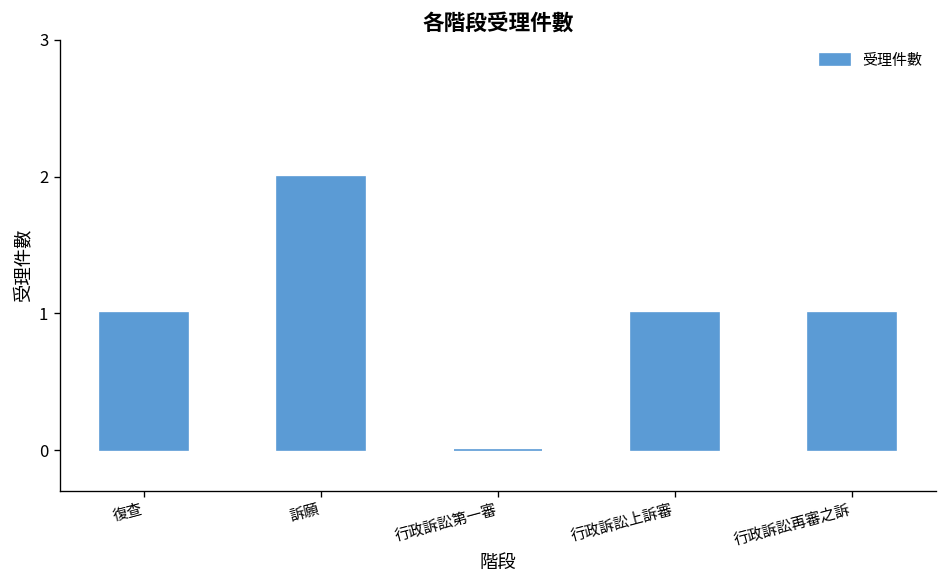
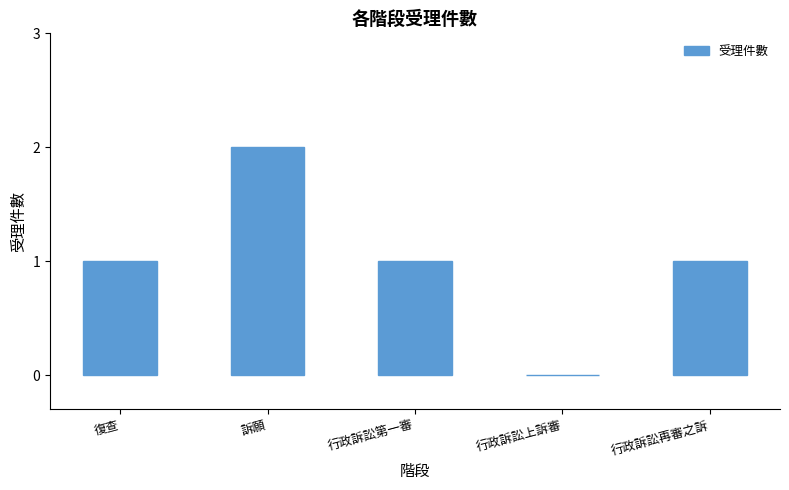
  {
    "復查": 1,
    "訴願": 2,
-   "行政訴訟第一審": 0,
-   "行政訴訟上訴審": 1,
+   "行政訴訟第一審": 1,
+   "行政訴訟上訴審": 0,
    "行政訴訟再審之訴": 1
  }
